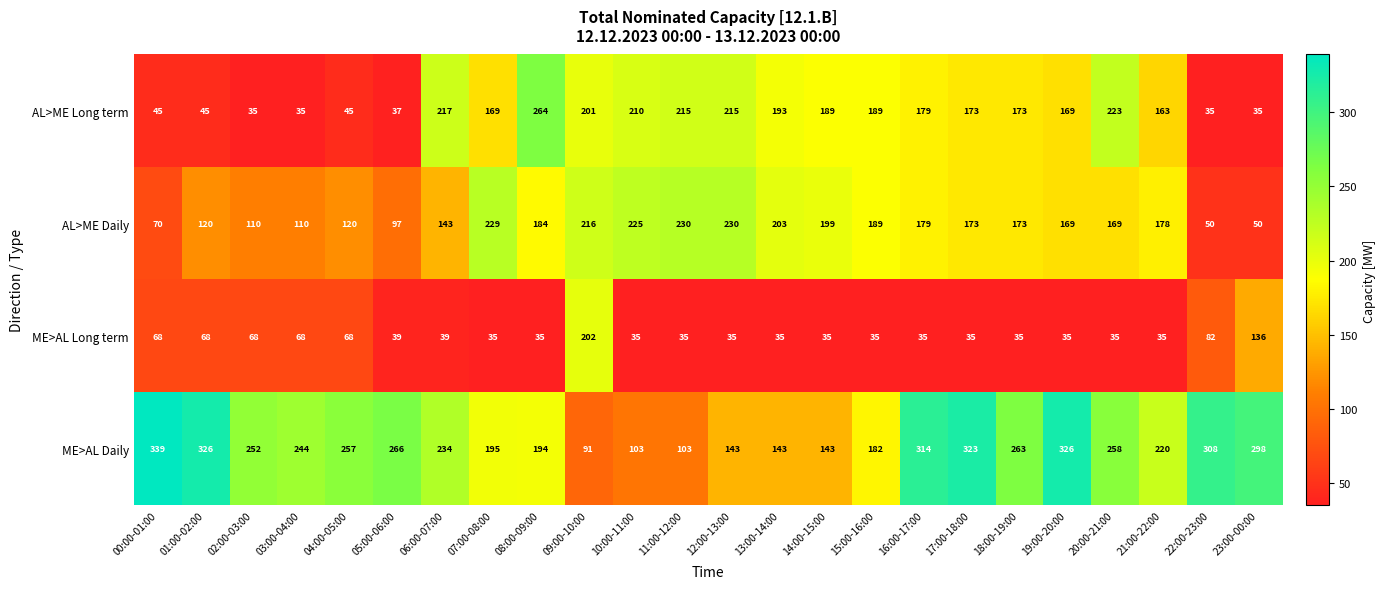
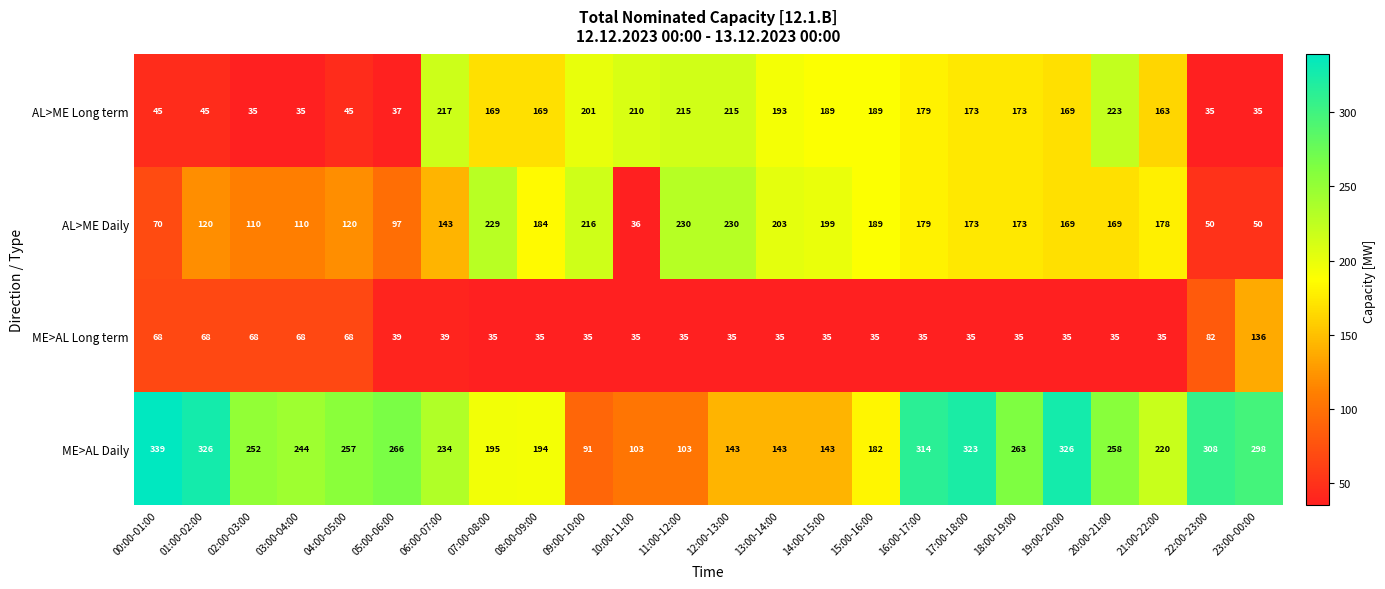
  {
    "AL>ME Long term": {
      "00:00-01:00": 45,
      "01:00-02:00": 45,
      "02:00-03:00": 35,
      "03:00-04:00": 35,
      "04:00-05:00": 45,
      "05:00-06:00": 37,
      "06:00-07:00": 217,
      "07:00-08:00": 169,
-     "08:00-09:00": 264,
+     "08:00-09:00": 169,
      "09:00-10:00": 201,
      "10:00-11:00": 210,
      "11:00-12:00": 215,
      "12:00-13:00": 215,
      "13:00-14:00": 193,
      "14:00-15:00": 189,
      "15:00-16:00": 189,
      "16:00-17:00": 179,
      "17:00-18:00": 173,
      "18:00-19:00": 173,
      "19:00-20:00": 169,
      "20:00-21:00": 223,
      "21:00-22:00": 163,
      "22:00-23:00": 35,
      "23:00-00:00": 35
    },
    "AL>ME Daily": {
      "00:00-01:00": 70,
      "01:00-02:00": 120,
      "02:00-03:00": 110,
      "03:00-04:00": 110,
      "04:00-05:00": 120,
      "05:00-06:00": 97,
      "06:00-07:00": 143,
      "07:00-08:00": 229,
      "08:00-09:00": 184,
      "09:00-10:00": 216,
-     "10:00-11:00": 225,
+     "10:00-11:00": 36,
      "11:00-12:00": 230,
      "12:00-13:00": 230,
      "13:00-14:00": 203,
      "14:00-15:00": 199,
      "15:00-16:00": 189,
      "16:00-17:00": 179,
      "17:00-18:00": 173,
      "18:00-19:00": 173,
      "19:00-20:00": 169,
      "20:00-21:00": 169,
      "21:00-22:00": 178,
      "22:00-23:00": 50,
      "23:00-00:00": 50
    },
    "ME>AL Long term": {
      "00:00-01:00": 68,
      "01:00-02:00": 68,
      "02:00-03:00": 68,
      "03:00-04:00": 68,
      "04:00-05:00": 68,
      "05:00-06:00": 39,
      "06:00-07:00": 39,
      "07:00-08:00": 35,
      "08:00-09:00": 35,
-     "09:00-10:00": 202,
+     "09:00-10:00": 35,
      "10:00-11:00": 35,
      "11:00-12:00": 35,
      "12:00-13:00": 35,
      "13:00-14:00": 35,
      "14:00-15:00": 35,
      "15:00-16:00": 35,
      "16:00-17:00": 35,
      "17:00-18:00": 35,
      "18:00-19:00": 35,
      "19:00-20:00": 35,
      "20:00-21:00": 35,
      "21:00-22:00": 35,
      "22:00-23:00": 82,
      "23:00-00:00": 136
    },
    "ME>AL Daily": {
      "00:00-01:00": 339,
      "01:00-02:00": 326,
      "02:00-03:00": 252,
      "03:00-04:00": 244,
      "04:00-05:00": 257,
      "05:00-06:00": 266,
      "06:00-07:00": 234,
      "07:00-08:00": 195,
      "08:00-09:00": 194,
      "09:00-10:00": 91,
      "10:00-11:00": 103,
      "11:00-12:00": 103,
      "12:00-13:00": 143,
      "13:00-14:00": 143,
      "14:00-15:00": 143,
      "15:00-16:00": 182,
      "16:00-17:00": 314,
      "17:00-18:00": 323,
      "18:00-19:00": 263,
      "19:00-20:00": 326,
      "20:00-21:00": 258,
      "21:00-22:00": 220,
      "22:00-23:00": 308,
      "23:00-00:00": 298
    }
  }
